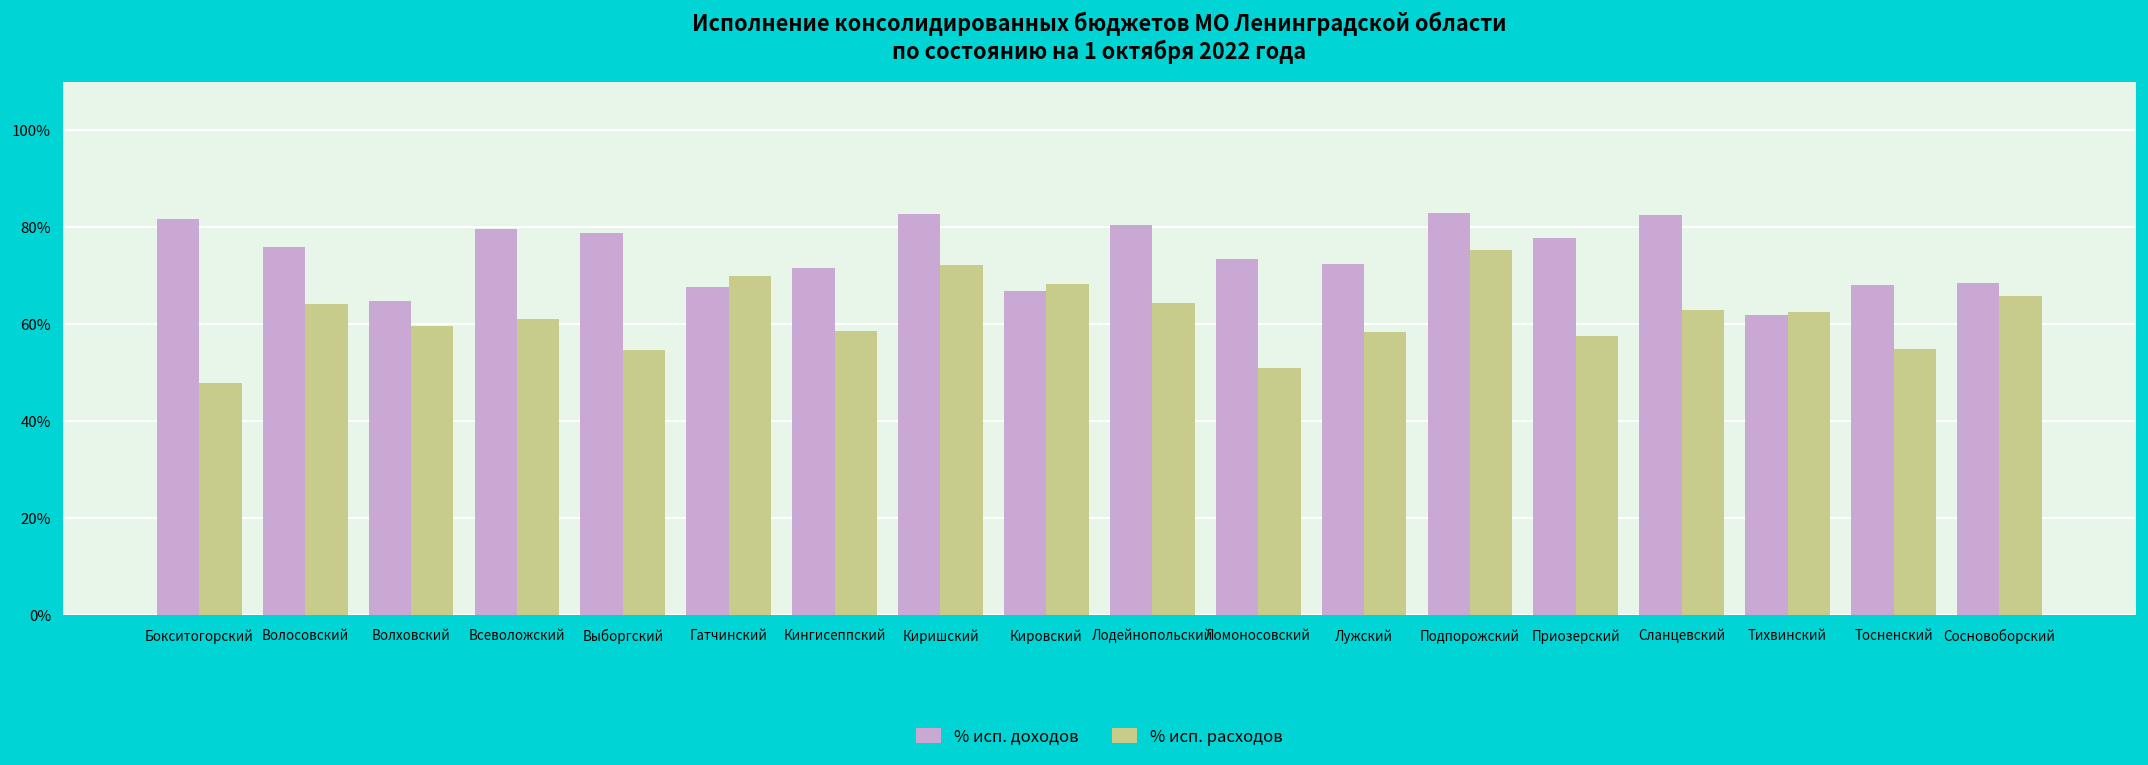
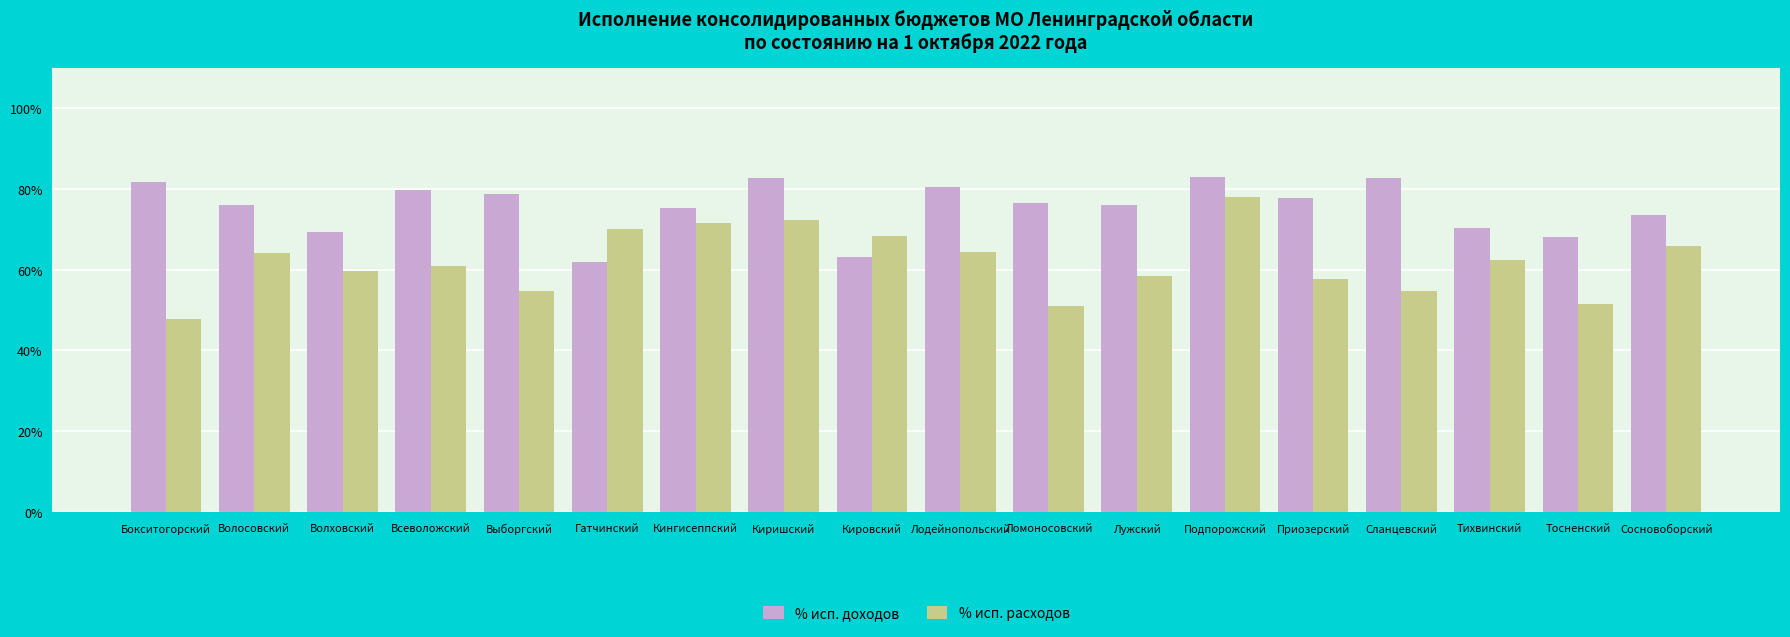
  {
    "% исп. доходов": {
      "Бокситогорский": "82%",
      "Волосовский": "76%",
-     "Волховский": "65%",
+     "Волховский": "69%",
      "Всеволожский": "80%",
      "Выборгский": "79%",
-     "Гатчинский": "68%",
-     "Кингисеппский": "72%",
+     "Гатчинский": "62%",
+     "Кингисеппский": "75%",
      "Киришский": "83%",
-     "Кировский": "67%",
+     "Кировский": "63%",
      "Лодейнопольский": "80%",
-     "Ломоносовский": "73%",
-     "Лужский": "72%",
+     "Ломоносовский": "76%",
+     "Лужский": "76%",
      "Подпорожский": "83%",
      "Приозерский": "78%",
      "Сланцевский": "83%",
-     "Тихвинский": "62%",
+     "Тихвинский": "70%",
      "Тосненский": "68%",
-     "Сосновоборский": "68%"
+     "Сосновоборский": "73%"
    },
    "% исп. расходов": {
      "Бокситогорский": "48%",
      "Волосовский": "64%",
      "Волховский": "60%",
      "Всеволожский": "61%",
      "Выборгский": "55%",
      "Гатчинский": "70%",
-     "Кингисеппский": "59%",
+     "Кингисеппский": "72%",
      "Киришский": "72%",
      "Кировский": "68%",
      "Лодейнопольский": "64%",
      "Ломоносовский": "51%",
      "Лужский": "58%",
-     "Подпорожский": "75%",
+     "Подпорожский": "78%",
      "Приозерский": "58%",
-     "Сланцевский": "63%",
+     "Сланцевский": "55%",
      "Тихвинский": "62%",
-     "Тосненский": "55%",
+     "Тосненский": "52%",
      "Сосновоборский": "66%"
    }
  }
